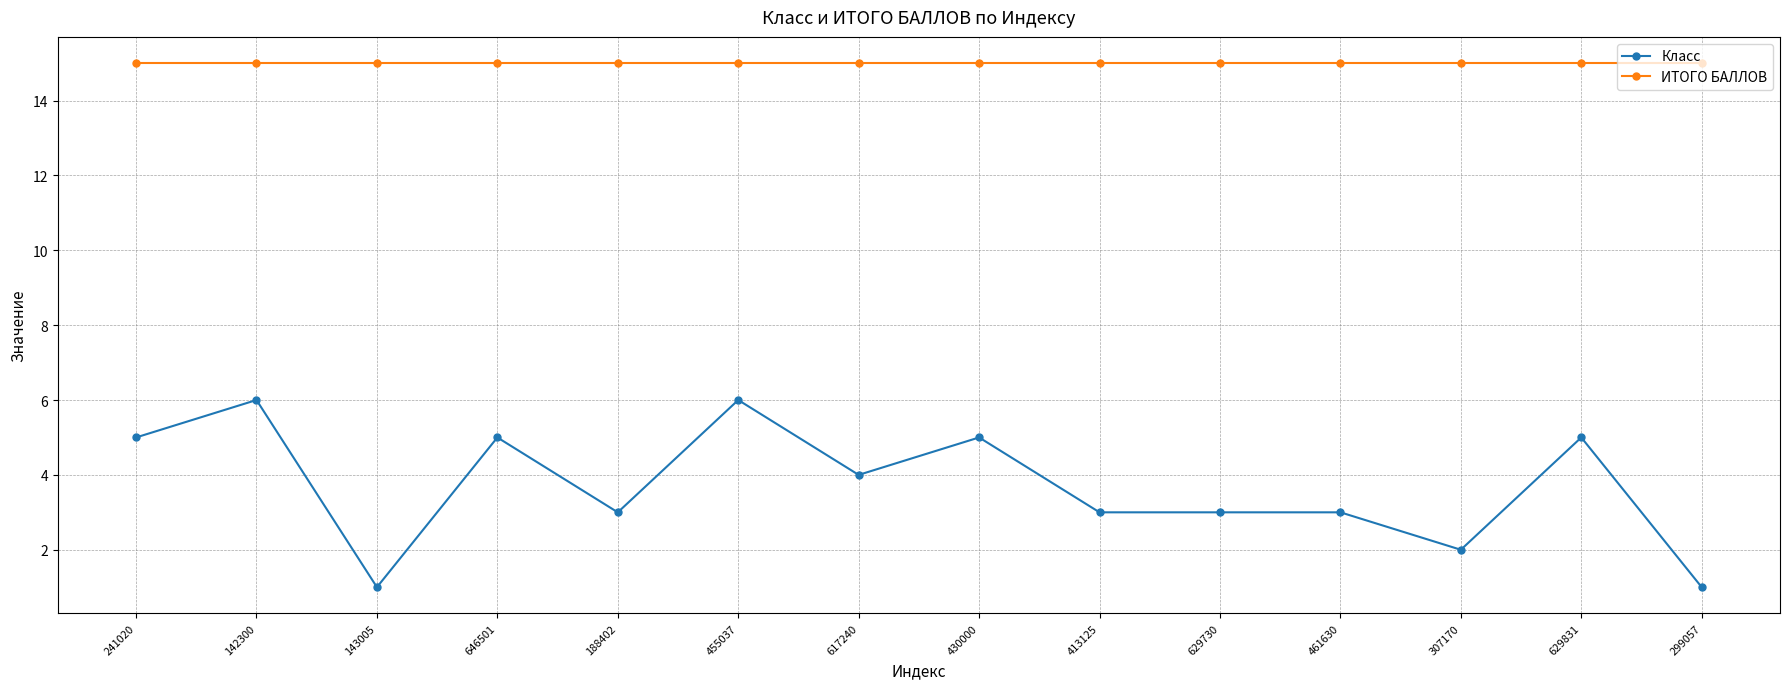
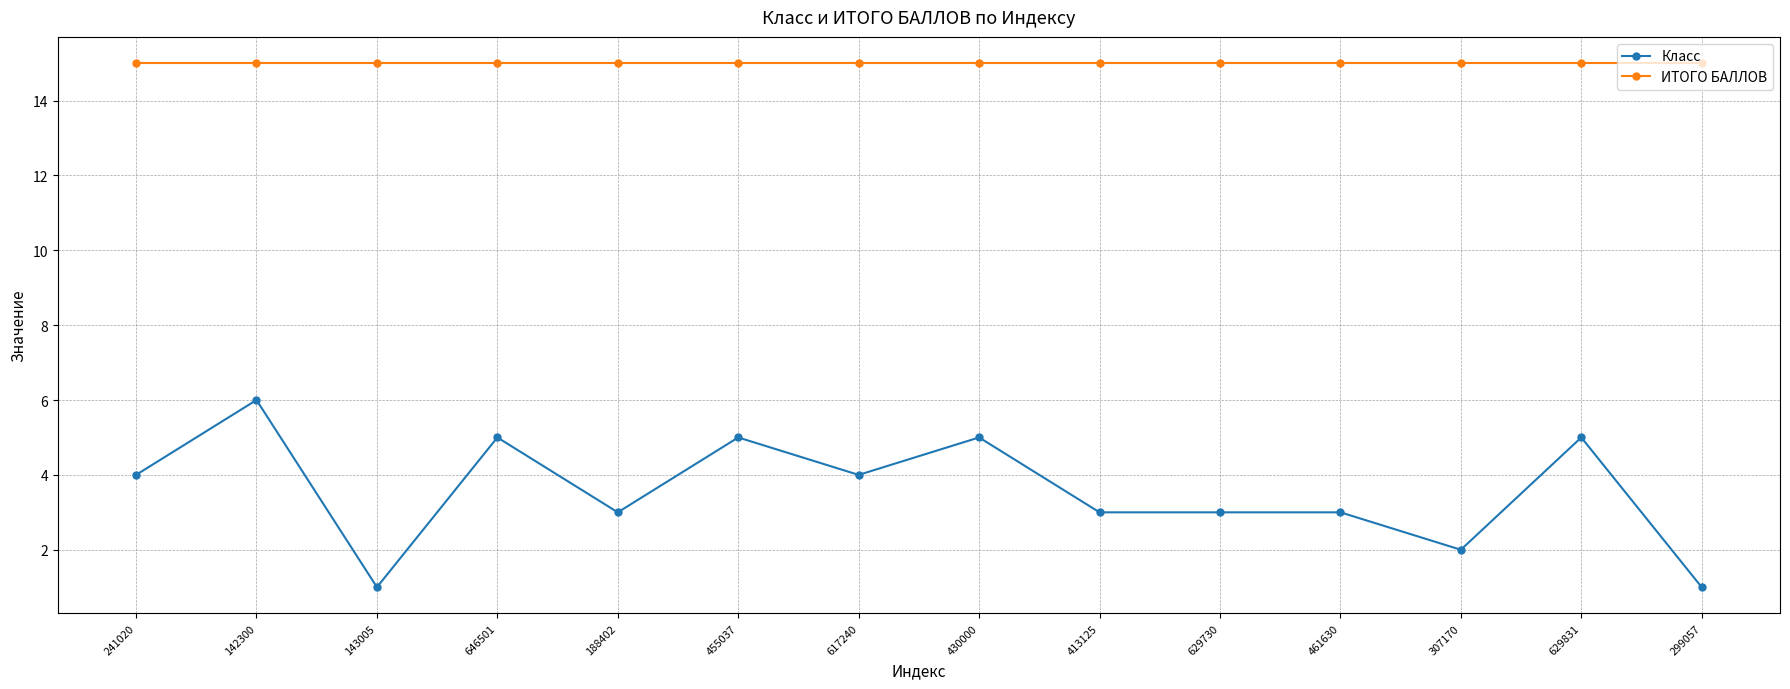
  {
    "Класс": {
-     "241020": 5,
+     "241020": 4,
      "142300": 6,
      "143005": 1,
      "646501": 5,
      "188402": 3,
-     "455037": 6,
+     "455037": 5,
      "617240": 4,
      "430000": 5,
      "413125": 3,
      "629730": 3,
      "461630": 3,
      "307170": 2,
      "629831": 5,
      "299057": 1
    },
    "ИТОГО БАЛЛОВ": {
      "241020": 15,
      "142300": 15,
      "143005": 15,
      "646501": 15,
      "188402": 15,
      "455037": 15,
      "617240": 15,
      "430000": 15,
      "413125": 15,
      "629730": 15,
      "461630": 15,
      "307170": 15,
      "629831": 15
    }
  }
